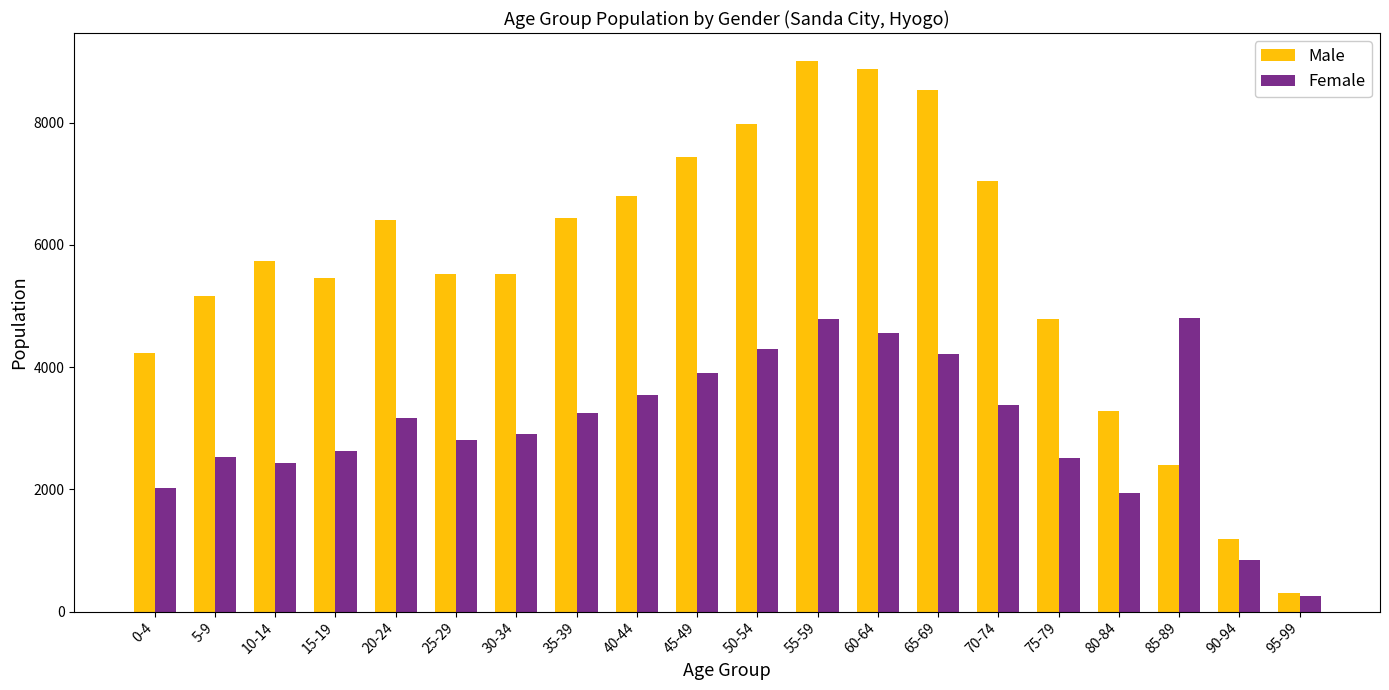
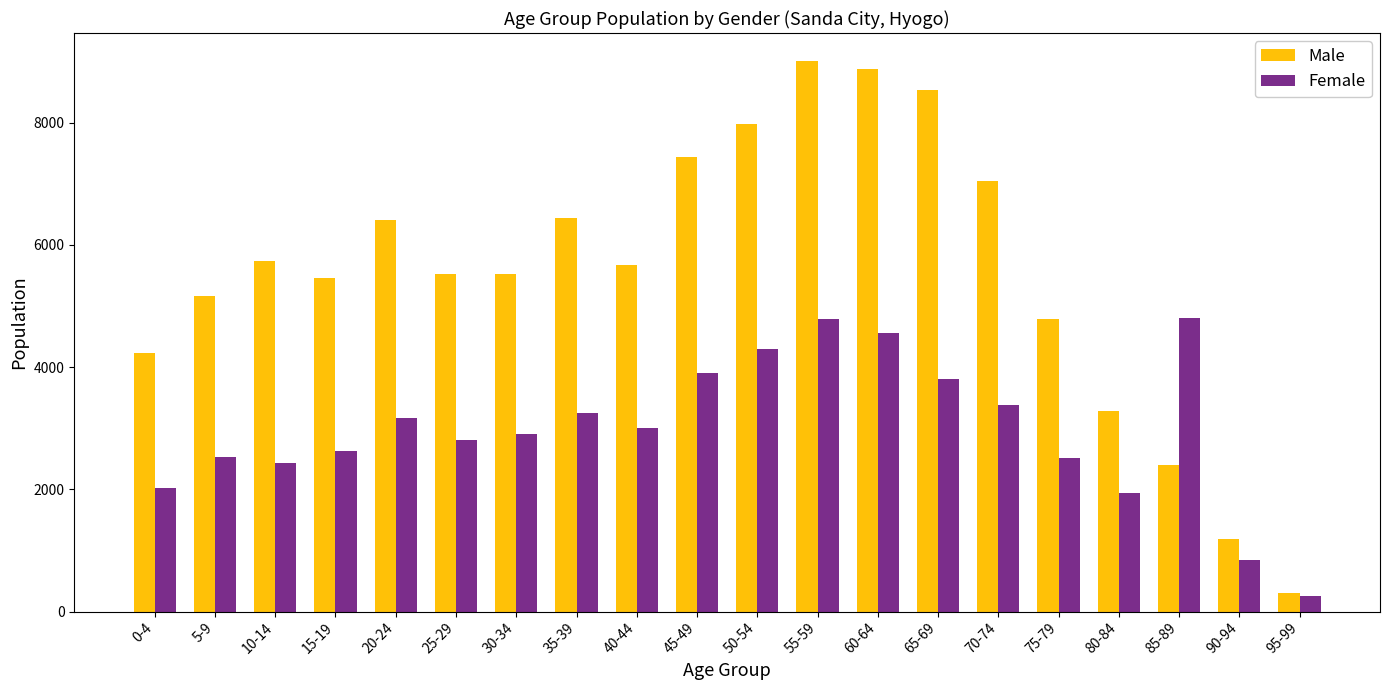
  {
    "Male": {
      "0-4": 4200,
      "5-9": 5200,
      "10-14": 5700,
      "15-19": 5500,
      "20-24": 6400,
      "25-29": 5500,
      "30-34": 5500,
      "35-39": 6400,
-     "40-44": 6800,
+     "40-44": 5700,
      "45-49": 7400,
      "50-54": 8000,
      "55-59": 9000,
      "60-64": 8900,
      "65-69": 8500,
      "70-74": 7000,
      "75-79": 4800,
      "80-84": 3300,
      "85-89": 2400,
      "90-94": 1200,
      "95-99": 300
    },
    "Female": {
      "0-4": 2000,
      "5-9": 2500,
      "10-14": 2400,
      "15-19": 2600,
      "20-24": 3200,
      "25-29": 2800,
      "30-34": 2900,
      "35-39": 3300,
-     "40-44": 3500,
+     "40-44": 3000,
      "45-49": 3900,
      "50-54": 4300,
      "55-59": 4800,
      "60-64": 4600,
-     "65-69": 4200,
+     "65-69": 3800,
      "70-74": 3400,
      "75-79": 2500,
      "80-84": 1900,
      "85-89": 4800,
      "90-94": 800,
      "95-99": 200
    }
  }
